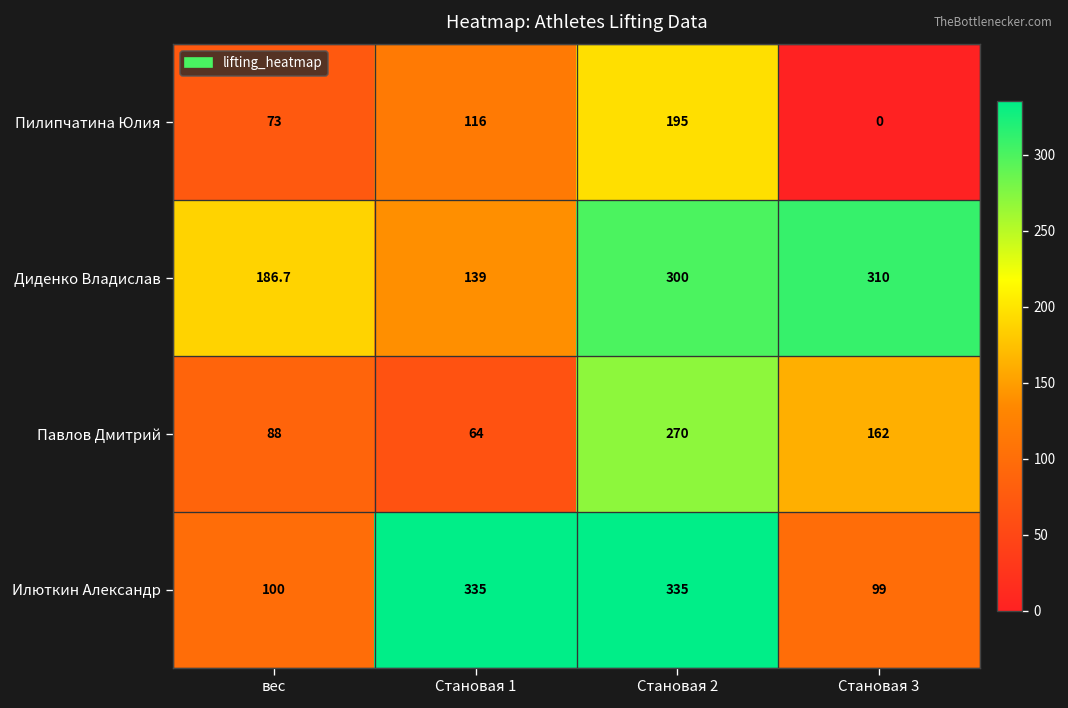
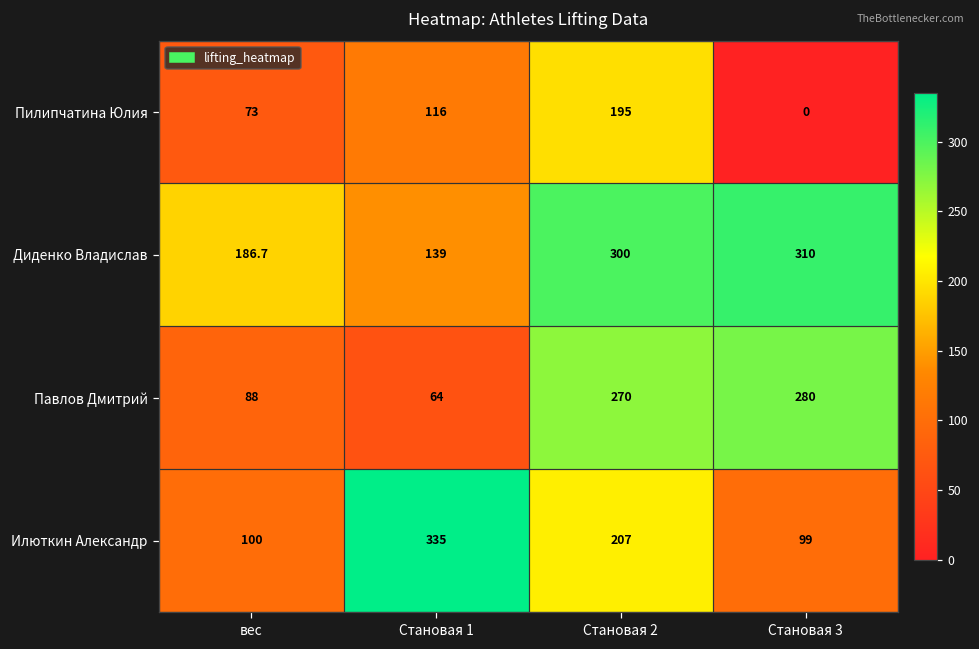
  {
    "Пилипчатина Юлия": {
      "вес": 73,
      "Становая 1": 116,
      "Становая 2": 195,
      "Становая 3": 0
    },
    "Диденко Владислав": {
      "вес": 186.7,
      "Становая 1": 139,
      "Становая 2": 300,
      "Становая 3": 310
    },
    "Павлов Дмитрий": {
      "вес": 88,
      "Становая 1": 64,
      "Становая 2": 270,
-     "Становая 3": 162
+     "Становая 3": 280
    },
    "Илюткин Александр": {
      "вес": 100,
      "Становая 1": 335,
-     "Становая 2": 335,
+     "Становая 2": 207,
      "Становая 3": 99
    }
  }
